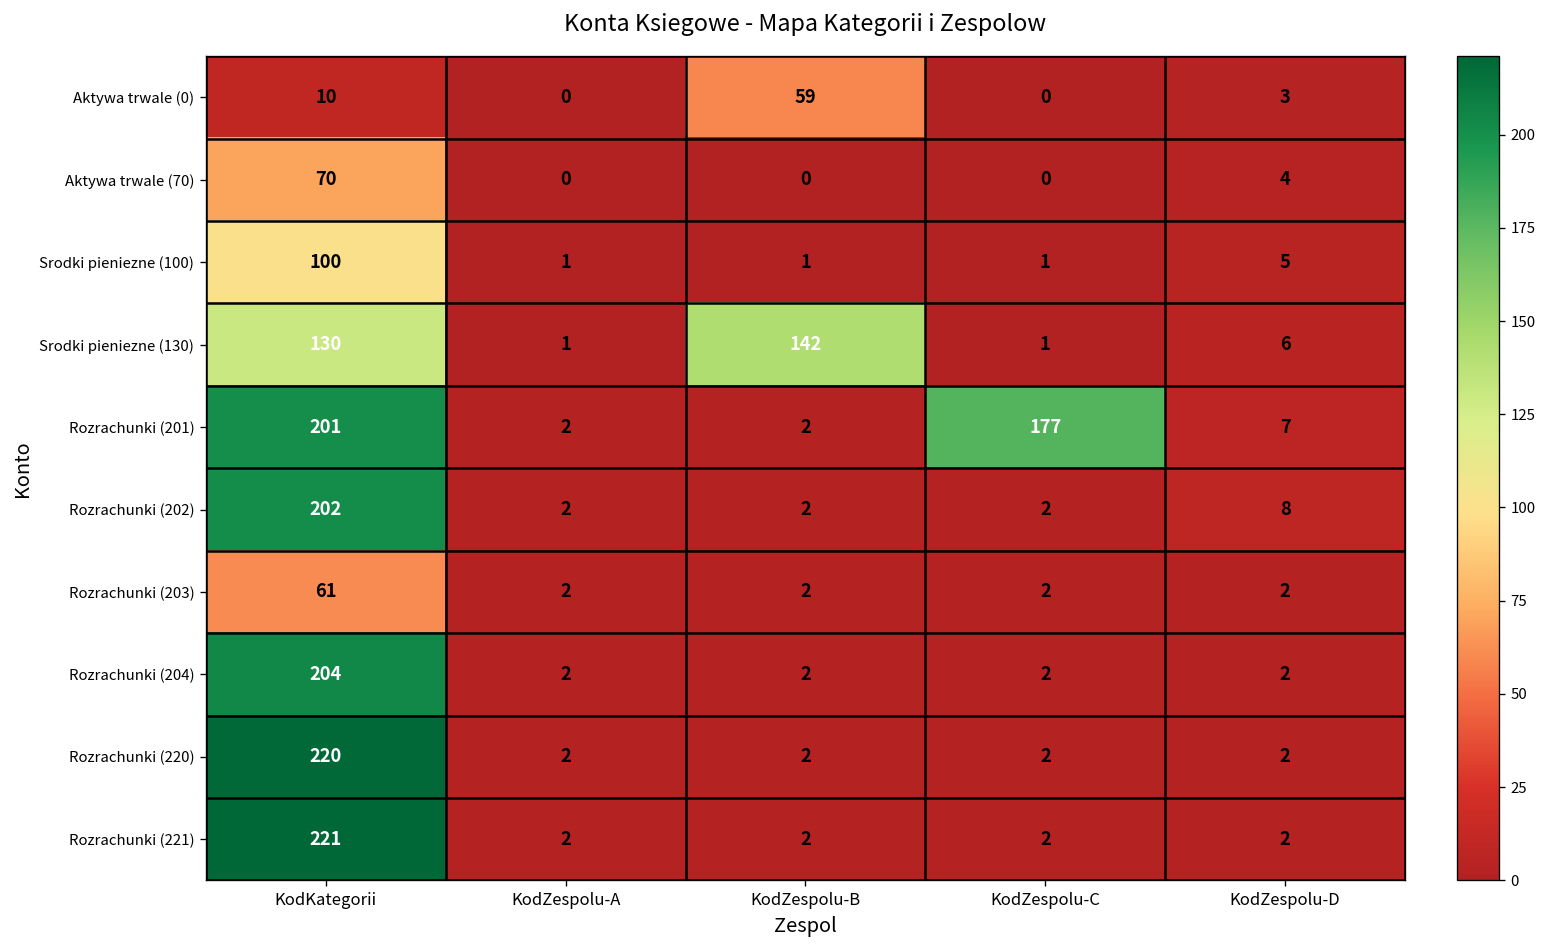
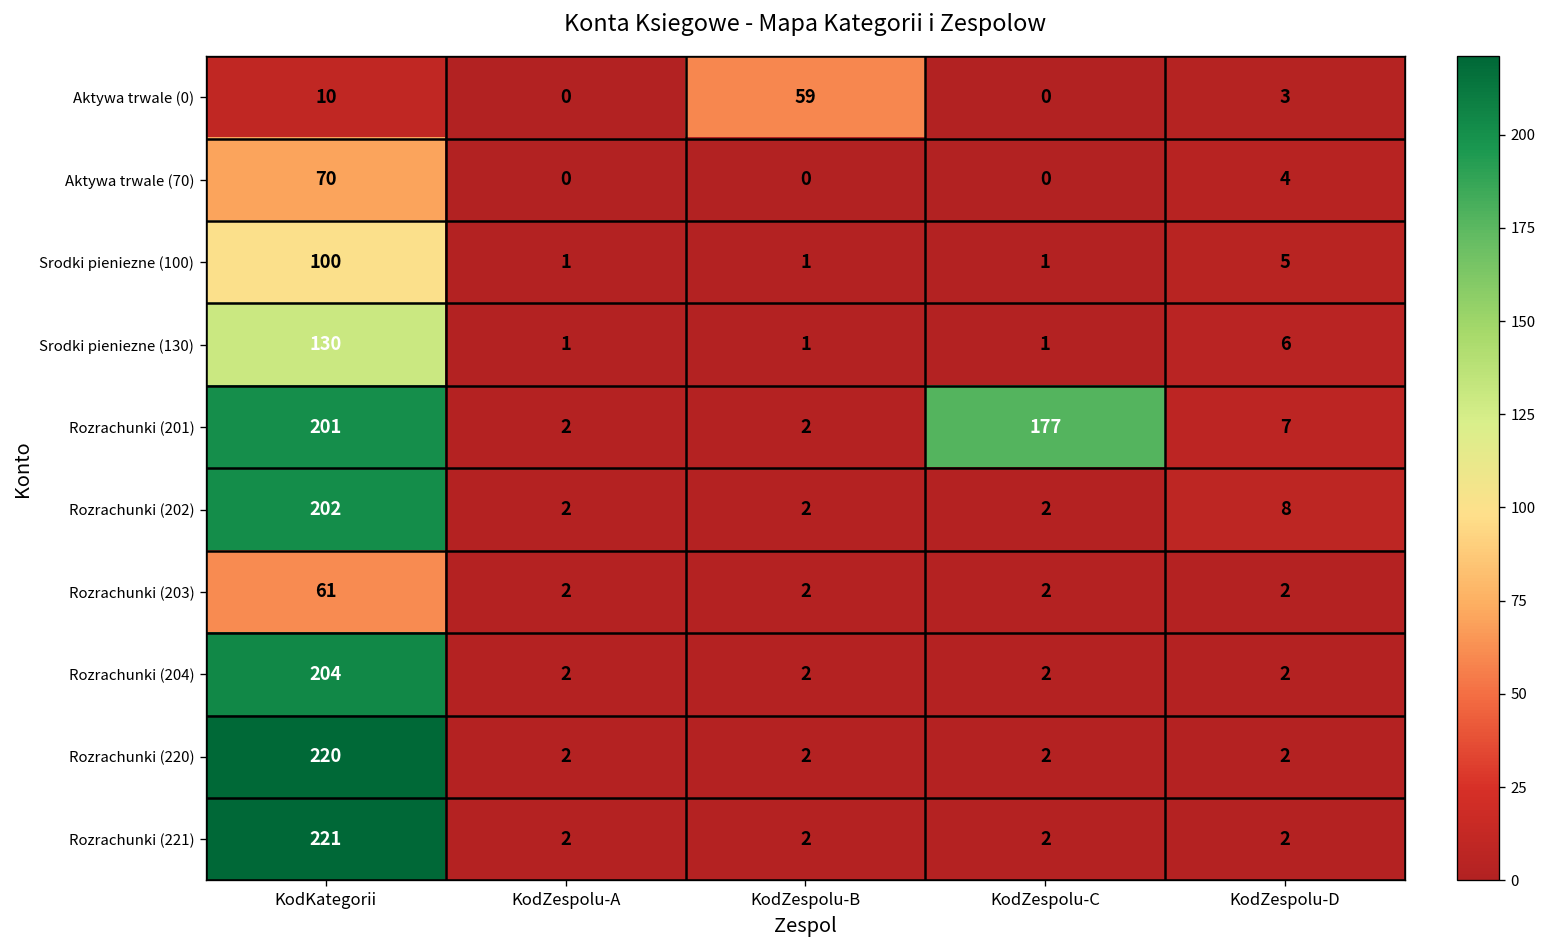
  {
    "Aktywa trwale (0)": {
      "KodKategorii": 10,
      "KodZespolu-A": 0,
      "KodZespolu-B": 59,
      "KodZespolu-C": 0,
      "KodZespolu-D": 3
    },
    "Aktywa trwale (70)": {
      "KodKategorii": 70,
      "KodZespolu-A": 0,
      "KodZespolu-B": 0,
      "KodZespolu-C": 0,
      "KodZespolu-D": 4
    },
    "Srodki pieniezne (100)": {
      "KodKategorii": 100,
      "KodZespolu-A": 1,
      "KodZespolu-B": 1,
      "KodZespolu-C": 1,
      "KodZespolu-D": 5
    },
    "Srodki pieniezne (130)": {
      "KodKategorii": 130,
      "KodZespolu-A": 1,
-     "KodZespolu-B": 142,
+     "KodZespolu-B": 1,
      "KodZespolu-C": 1,
      "KodZespolu-D": 6
    },
    "Rozrachunki (201)": {
      "KodKategorii": 201,
      "KodZespolu-A": 2,
      "KodZespolu-B": 2,
      "KodZespolu-C": 177,
      "KodZespolu-D": 7
    },
    "Rozrachunki (202)": {
      "KodKategorii": 202,
      "KodZespolu-A": 2,
      "KodZespolu-B": 2,
      "KodZespolu-C": 2,
      "KodZespolu-D": 8
    },
    "Rozrachunki (203)": {
      "KodKategorii": 61,
      "KodZespolu-A": 2,
      "KodZespolu-B": 2,
      "KodZespolu-C": 2,
      "KodZespolu-D": 2
    },
    "Rozrachunki (204)": {
      "KodKategorii": 204,
      "KodZespolu-A": 2,
      "KodZespolu-B": 2,
      "KodZespolu-C": 2,
      "KodZespolu-D": 2
    },
    "Rozrachunki (220)": {
      "KodKategorii": 220,
      "KodZespolu-A": 2,
      "KodZespolu-B": 2,
      "KodZespolu-C": 2,
      "KodZespolu-D": 2
    },
    "Rozrachunki (221)": {
      "KodKategorii": 221,
      "KodZespolu-A": 2,
      "KodZespolu-B": 2,
      "KodZespolu-C": 2,
      "KodZespolu-D": 2
    }
  }
